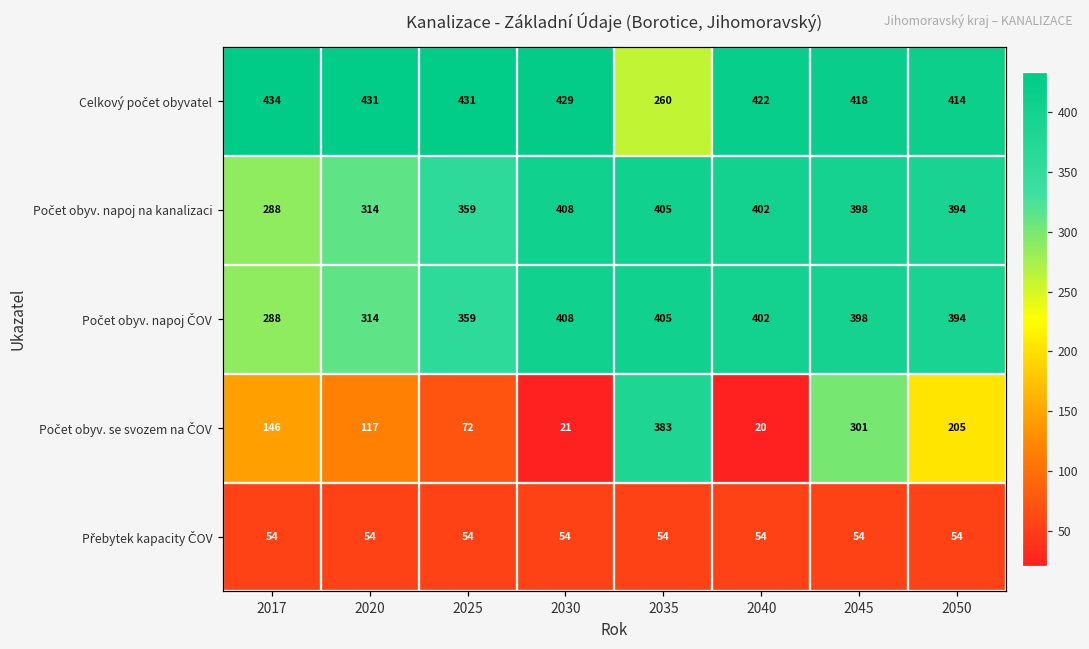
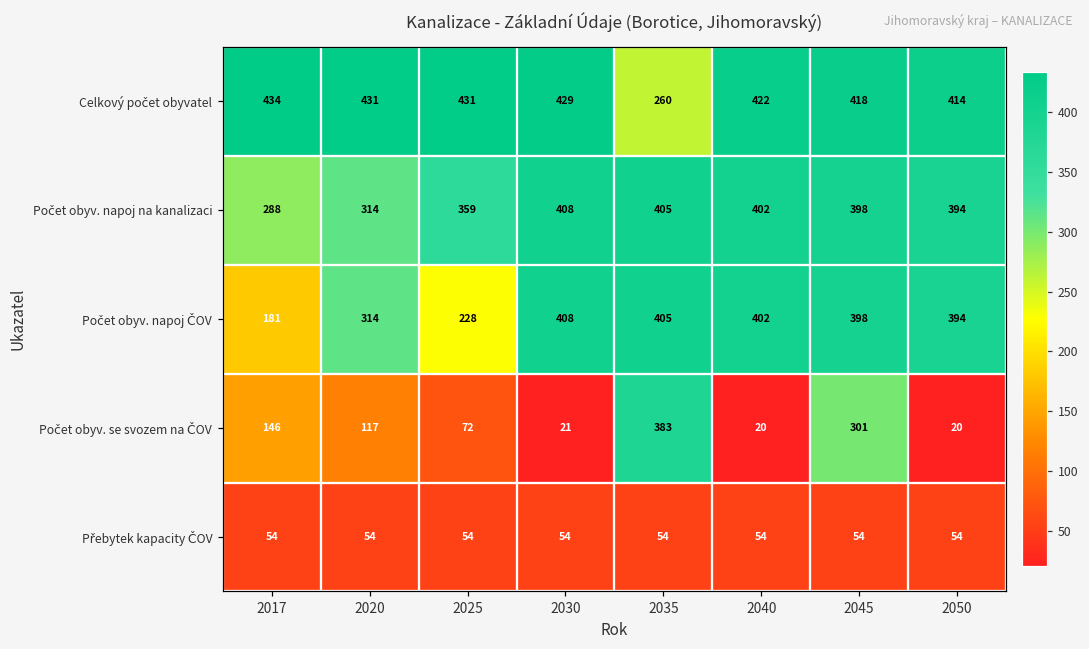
  {
    "Celkový počet obyvatel": {
      "2017": 434,
      "2020": 431,
      "2025": 431,
      "2030": 429,
      "2035": 260,
      "2040": 422,
      "2045": 418,
      "2050": 414
    },
    "Počet obyv. napoj na kanalizaci": {
      "2017": 288,
      "2020": 314,
      "2025": 359,
      "2030": 408,
      "2035": 405,
      "2040": 402,
      "2045": 398,
      "2050": 394
    },
    "Počet obyv. napoj ČOV": {
-     "2017": 288,
+     "2017": 181,
      "2020": 314,
-     "2025": 359,
+     "2025": 228,
      "2030": 408,
      "2035": 405,
      "2040": 402,
      "2045": 398,
      "2050": 394
    },
    "Počet obyv. se svozem na ČOV": {
      "2017": 146,
      "2020": 117,
      "2025": 72,
      "2030": 21,
      "2035": 383,
      "2040": 20,
      "2045": 301,
-     "2050": 205
+     "2050": 20
    },
    "Přebytek kapacity ČOV": {
      "2017": 54,
      "2020": 54,
      "2025": 54,
      "2030": 54,
      "2035": 54,
      "2040": 54,
      "2045": 54,
      "2050": 54
    }
  }
